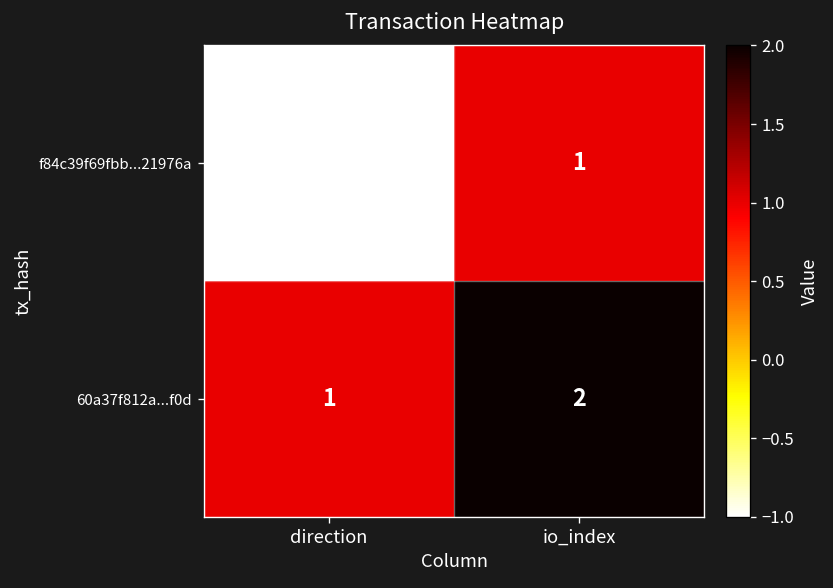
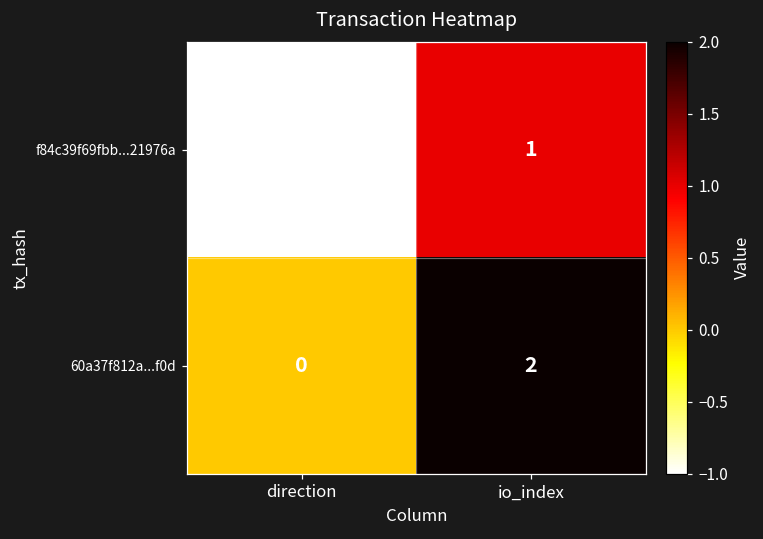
  {
    "f84c39f69fbb...21976a": {
      "io_index": 1
    },
    "60a37f812a...f0d": {
-     "direction": 1,
+     "direction": 0,
      "io_index": 2
    }
  }
